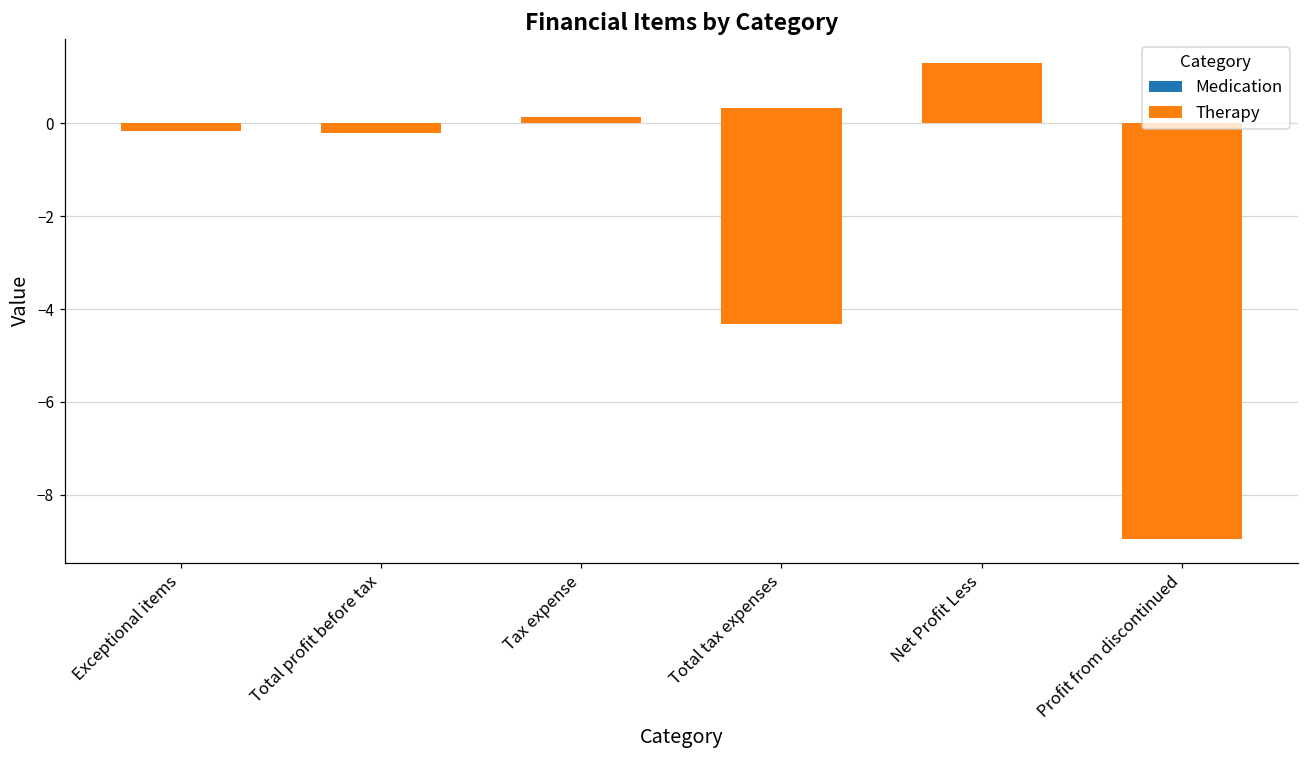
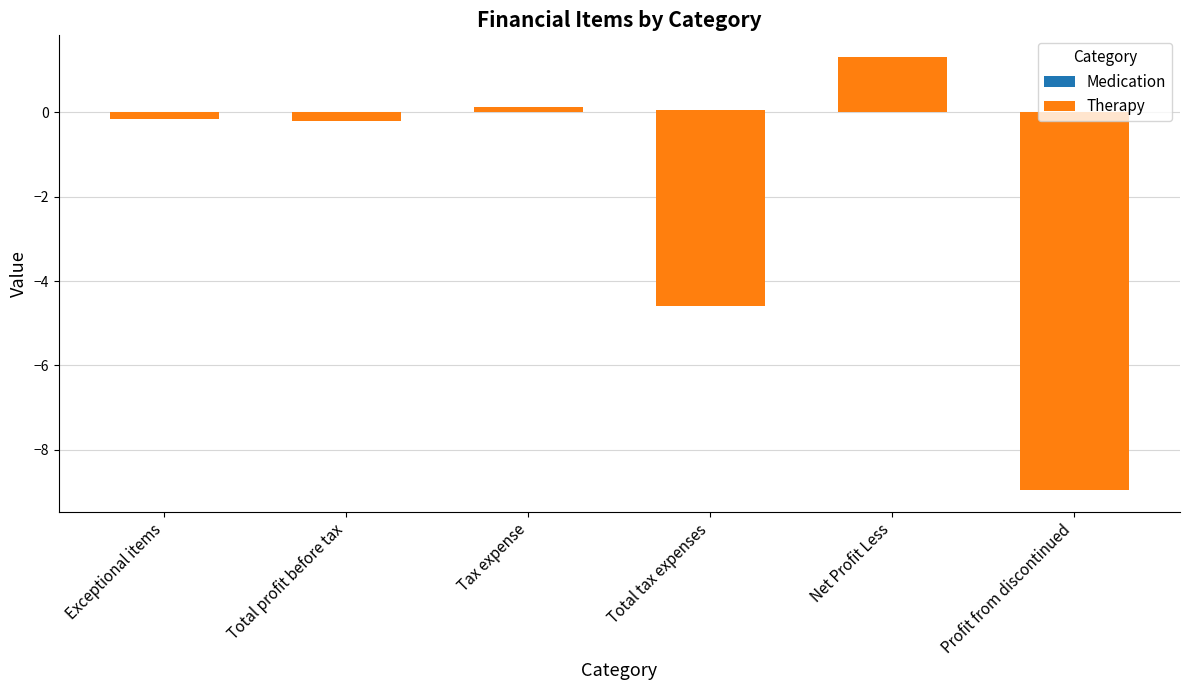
  {
    "Medication": {
      "Exceptional items": 0.0,
      "Total profit before tax": 0.0,
      "Tax expense": 0.0,
-     "Total tax expenses": 0.3,
+     "Total tax expenses": 0.1,
      "Net Profit Less": 0.0
    },
    "Therapy": {
      "Exceptional items": -0.2,
      "Total profit before tax": -0.2,
      "Tax expense": 0.1,
      "Total tax expenses": -4.7,
      "Net Profit Less": 1.3,
      "Profit from discontinued": -9.0
    }
  }
